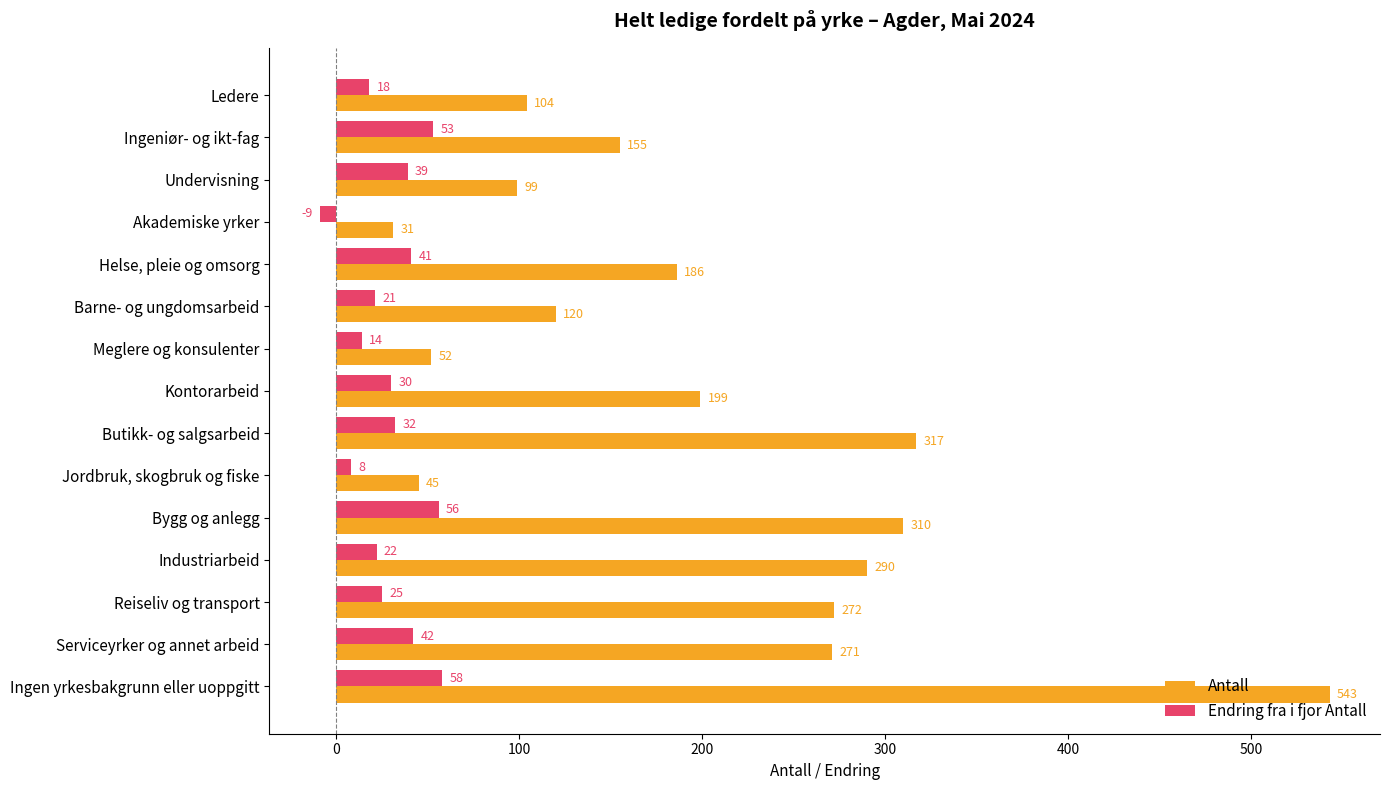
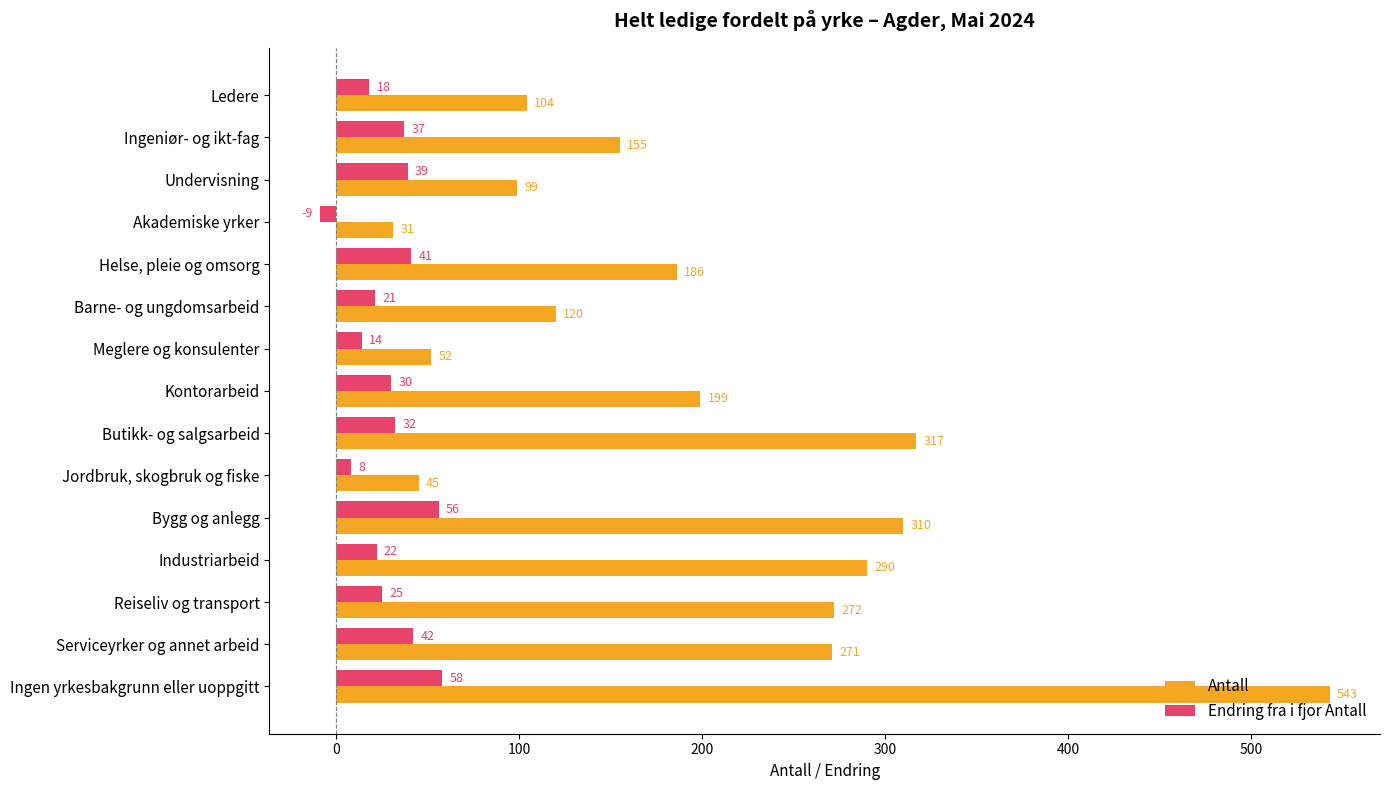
  {
    "Antall": {
      "Ledere": 104,
      "Ingeniør- og ikt-fag": 155,
      "Undervisning": 99,
      "Akademiske yrker": 31,
      "Helse, pleie og omsorg": 186,
      "Barne- og ungdomsarbeid": 120,
      "Meglere og konsulenter": 52,
      "Kontorarbeid": 199,
      "Butikk- og salgsarbeid": 317,
      "Jordbruk, skogbruk og fiske": 45,
      "Bygg og anlegg": 310,
      "Industriarbeid": 290,
      "Reiseliv og transport": 272,
      "Serviceyrker og annet arbeid": 271,
      "Ingen yrkesbakgrunn eller uoppgitt": 543
    },
    "Endring fra i fjor Antall": {
      "Ledere": 18,
-     "Ingeniør- og ikt-fag": 53,
+     "Ingeniør- og ikt-fag": 37,
      "Undervisning": 39,
      "Akademiske yrker": -9,
      "Helse, pleie og omsorg": 41,
      "Barne- og ungdomsarbeid": 21,
      "Meglere og konsulenter": 14,
      "Kontorarbeid": 30,
      "Butikk- og salgsarbeid": 32,
      "Jordbruk, skogbruk og fiske": 8,
      "Bygg og anlegg": 56,
      "Industriarbeid": 22,
      "Reiseliv og transport": 25,
      "Serviceyrker og annet arbeid": 42,
      "Ingen yrkesbakgrunn eller uoppgitt": 58
    }
  }
